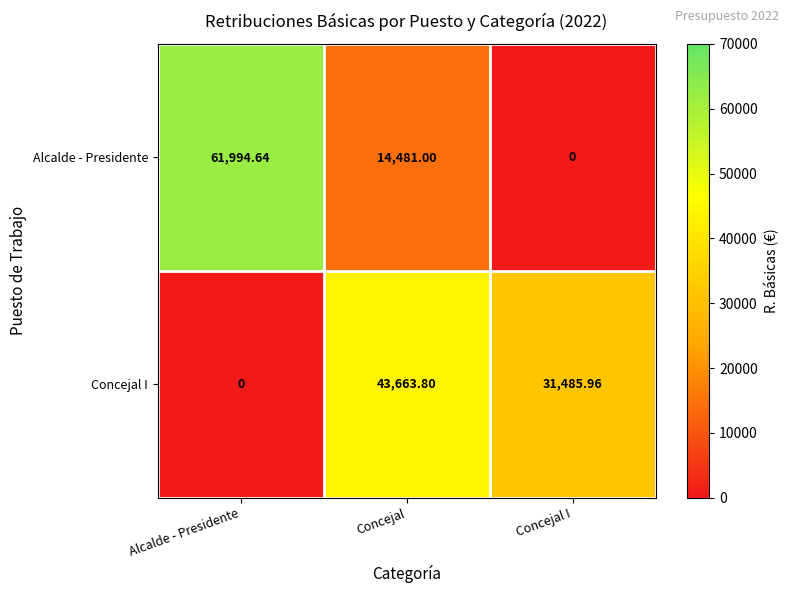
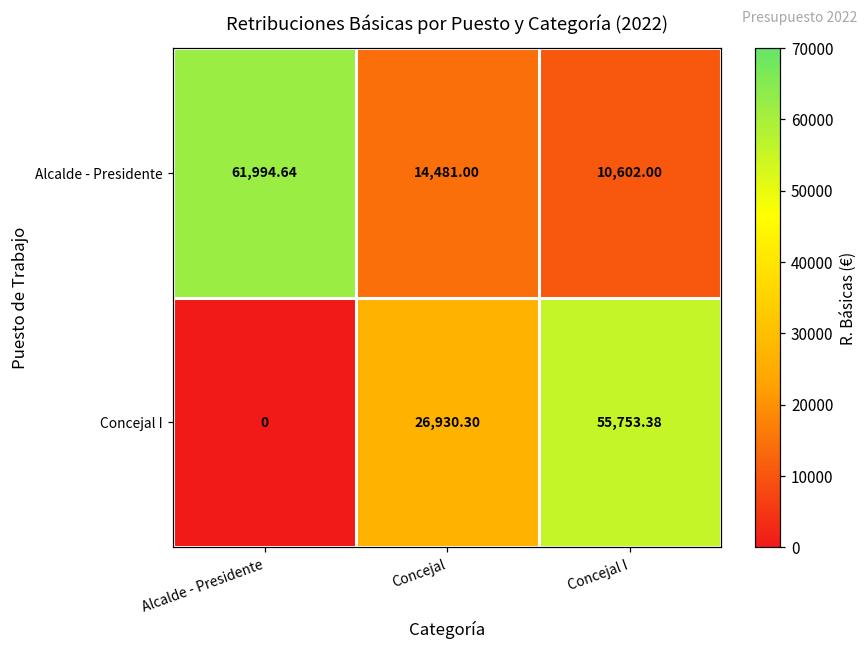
  {
    "Alcalde - Presidente": {
      "Alcalde - Presidente": "61,994.64",
      "Concejal": "14,481.00",
-     "Concejal I": "0"
+     "Concejal I": "10,602.00"
    },
    "Concejal I": {
      "Alcalde - Presidente": "0",
-     "Concejal": "43,663.80",
-     "Concejal I": "31,485.96"
+     "Concejal": "26,930.30",
+     "Concejal I": "55,753.38"
    }
  }
